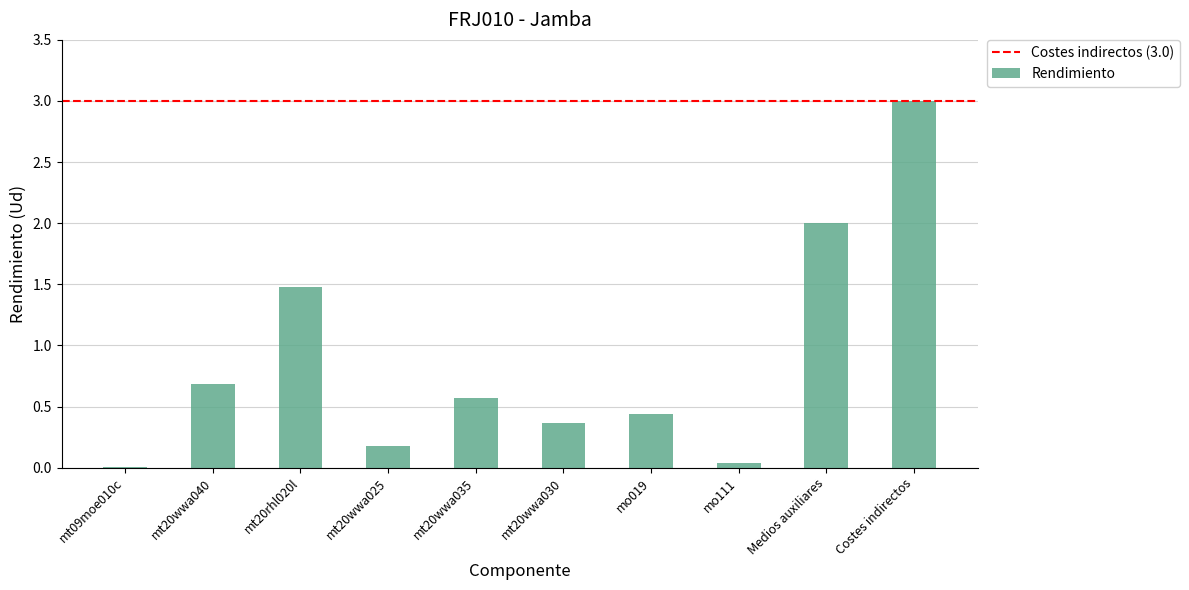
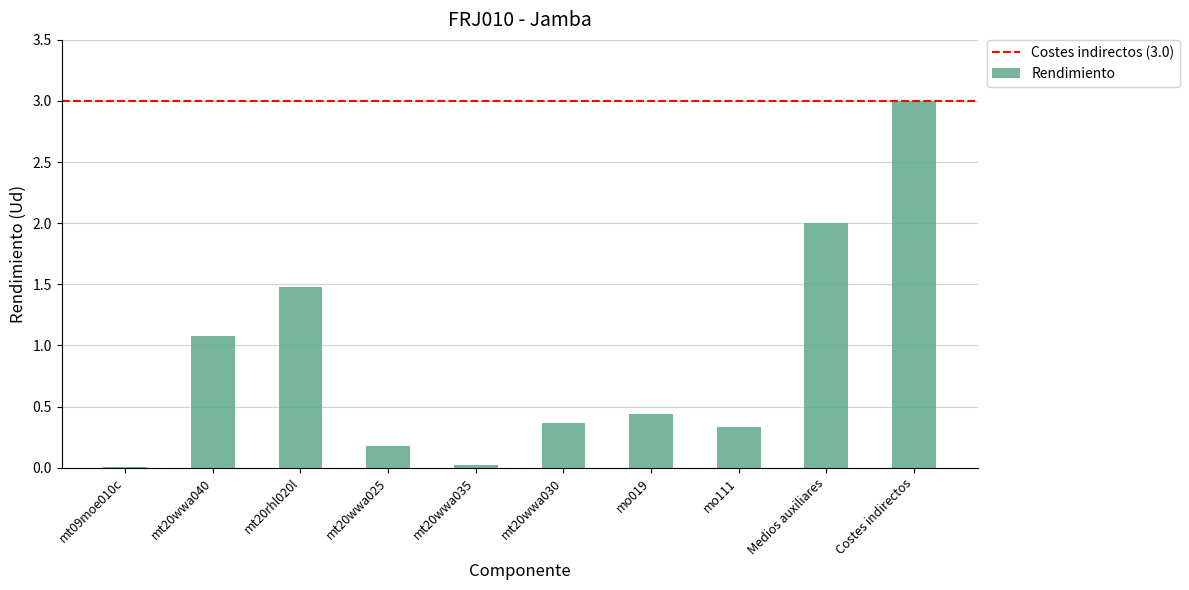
  {
-   "mt20wwa040": 0.69,
+   "mt20wwa040": 1.08,
    "mt20rhl020l": 1.48,
    "mt20wwa025": 0.18,
-   "mt20wwa035": 0.57,
+   "mt20wwa035": 0.02,
    "mt20wwa030": 0.36,
    "mo019": 0.44,
-   "mo111": 0.04,
+   "mo111": 0.33,
    "Medios auxiliares": 2.00,
    "Costes indirectos": 3.00
  }
